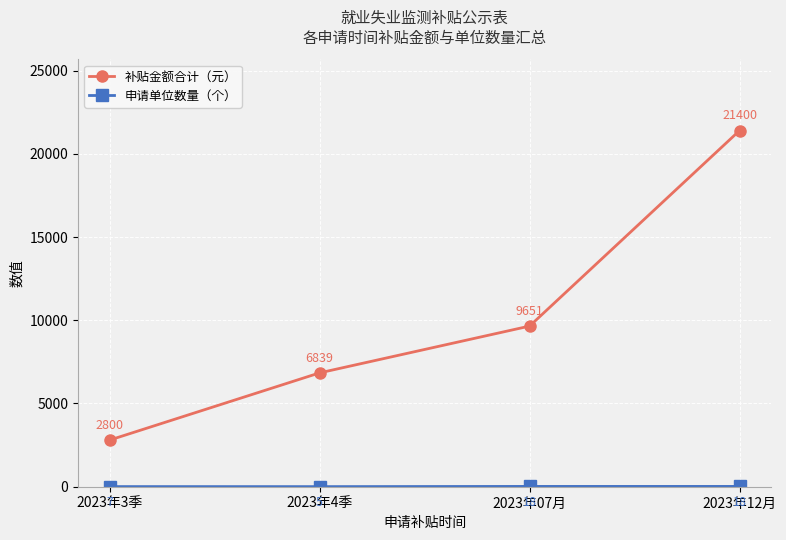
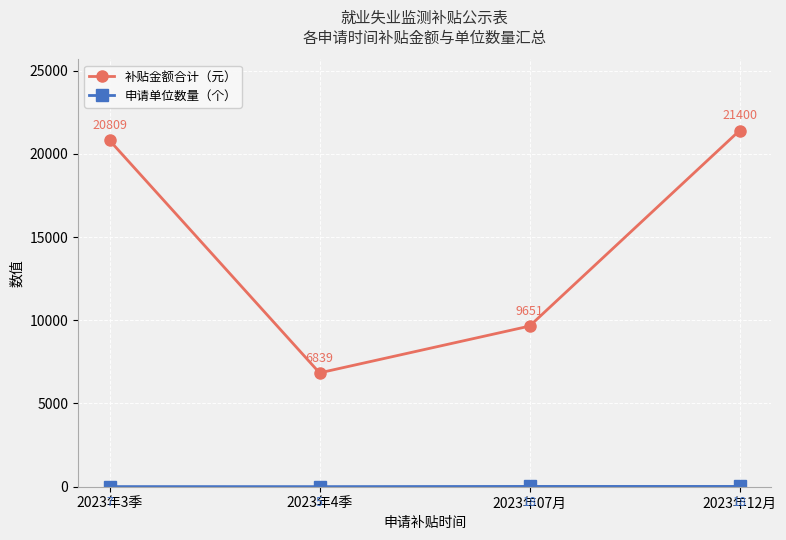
  {
    "补贴金额合计（元）": {
-     "2023年3季": 2800,
+     "2023年3季": 20809,
      "2023年4季": 6839,
      "2023年07月": 9651,
      "2023年12月": 21400
    },
    "申请单位数量（个）": {
      "2023年3季": 7,
      "2023年4季": 5,
      "2023年07月": 18,
      "2023年12月": 18
    }
  }
